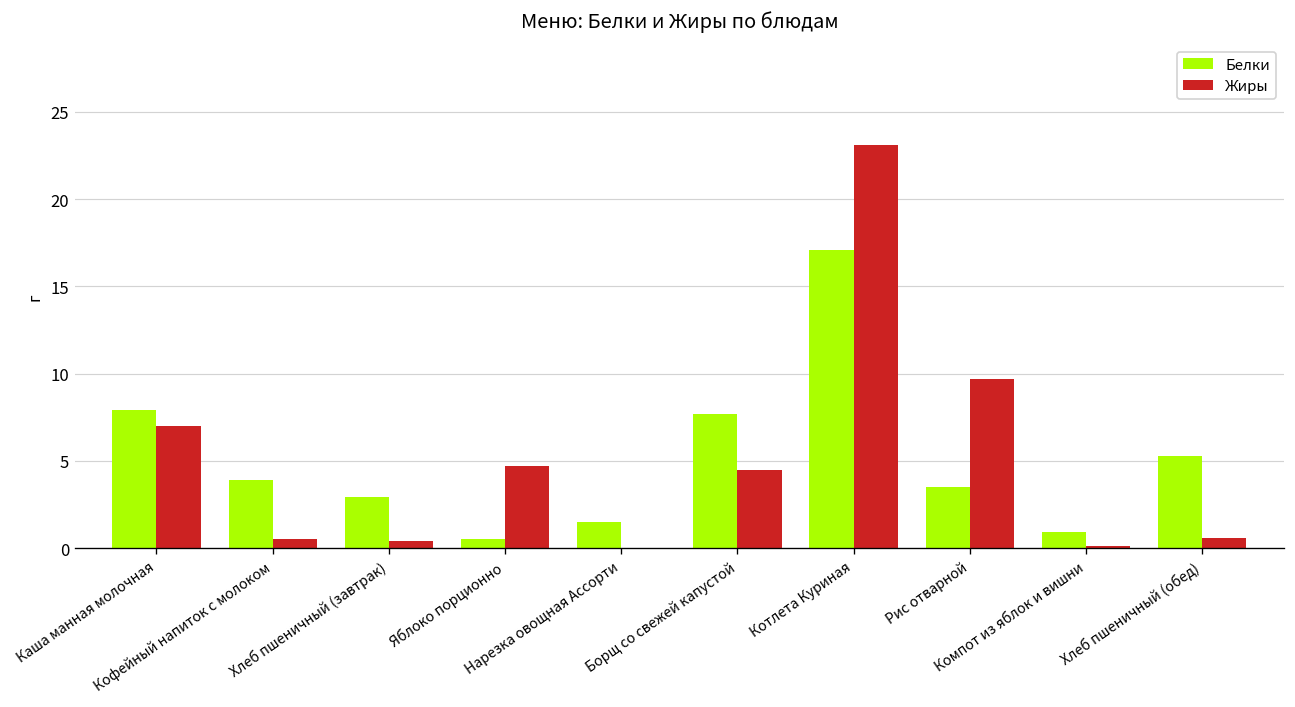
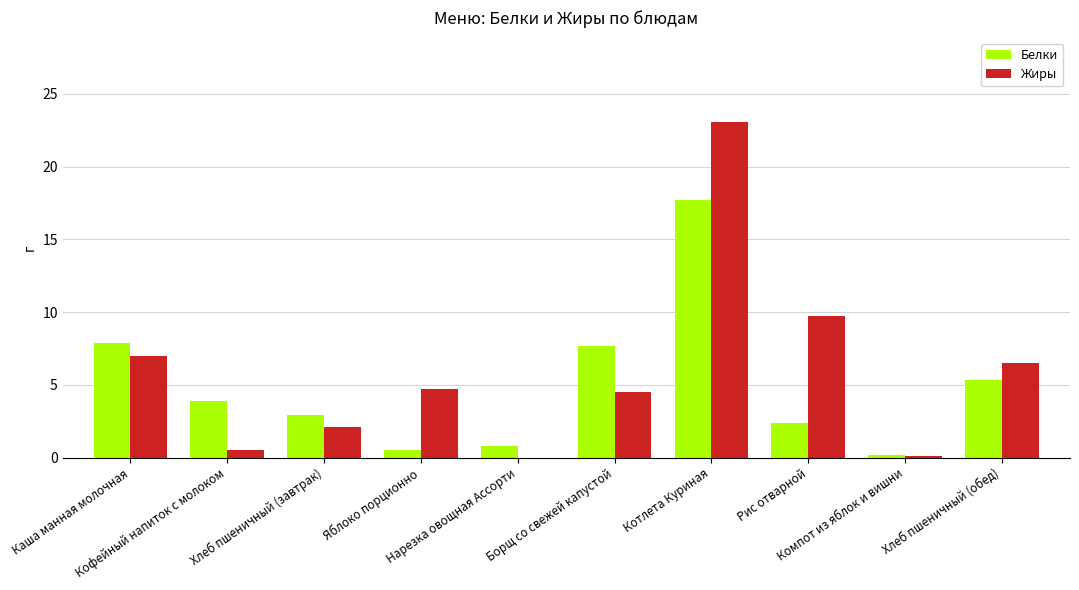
  {
    "Белки": {
      "Каша манная молочная": 7.9,
      "Кофейный напиток с молоком": 3.9,
      "Хлеб пшеничный (завтрак)": 2.9,
      "Яблоко порционно": 0.5,
-     "Нарезка овощная Ассорти": 1.5,
+     "Нарезка овощная Ассорти": 0.8,
      "Борщ со свежей капустой": 7.7,
-     "Котлета Куриная": 17.1,
-     "Рис отварной": 3.5,
-     "Компот из яблок и вишни": 0.9,
+     "Котлета Куриная": 17.7,
+     "Рис отварной": 2.4,
+     "Компот из яблок и вишни": 0.2,
      "Хлеб пшеничный (обед)": 5.3
    },
    "Жиры": {
      "Каша манная молочная": 7.0,
      "Кофейный напиток с молоком": 0.5,
-     "Хлеб пшеничный (завтрак)": 0.4,
+     "Хлеб пшеничный (завтрак)": 2.1,
      "Яблоко порционно": 4.7,
      "Нарезка овощная Ассорти": 0.0,
      "Борщ со свежей капустой": 4.5,
      "Котлета Куриная": 23.1,
      "Рис отварной": 9.7,
-     "Хлеб пшеничный (обед)": 0.6
+     "Хлеб пшеничный (обед)": 6.5
    }
  }
